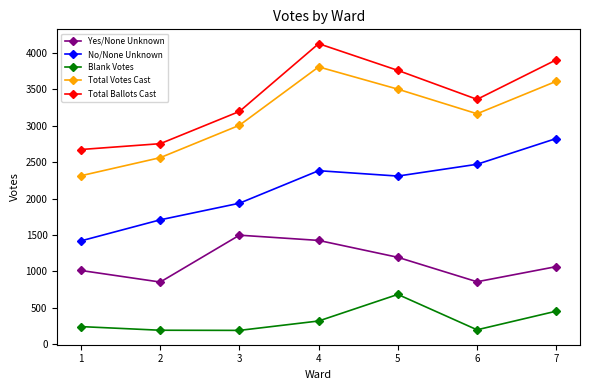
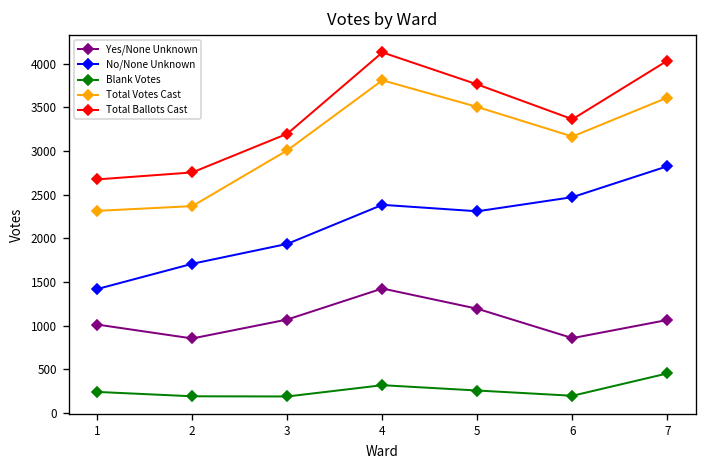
  {
    "Yes/None Unknown": {
      "1": 1000,
      "2": 900,
-     "3": 1500,
+     "3": 1100,
      "4": 1400,
      "5": 1200,
      "6": 900,
      "7": 1100
    },
    "No/None Unknown": {
      "1": 1400,
      "2": 1700,
      "3": 1900,
      "4": 2400,
      "5": 2300,
      "6": 2500,
      "7": 2800
    },
    "Blank Votes": {
      "1": 200,
      "2": 200,
      "3": 200,
      "4": 300,
-     "5": 700,
+     "5": 300,
      "6": 200,
      "7": 500
    },
    "Total Votes Cast": {
      "1": 2300,
-     "2": 2600,
+     "2": 2400,
      "3": 3000,
      "4": 3800,
      "5": 3500,
      "6": 3200,
      "7": 3600
    },
    "Total Ballots Cast": {
      "1": 2700,
      "2": 2800,
      "3": 3200,
      "4": 4100,
      "5": 3800,
      "6": 3400,
-     "7": 3900
+     "7": 4000
    }
  }
